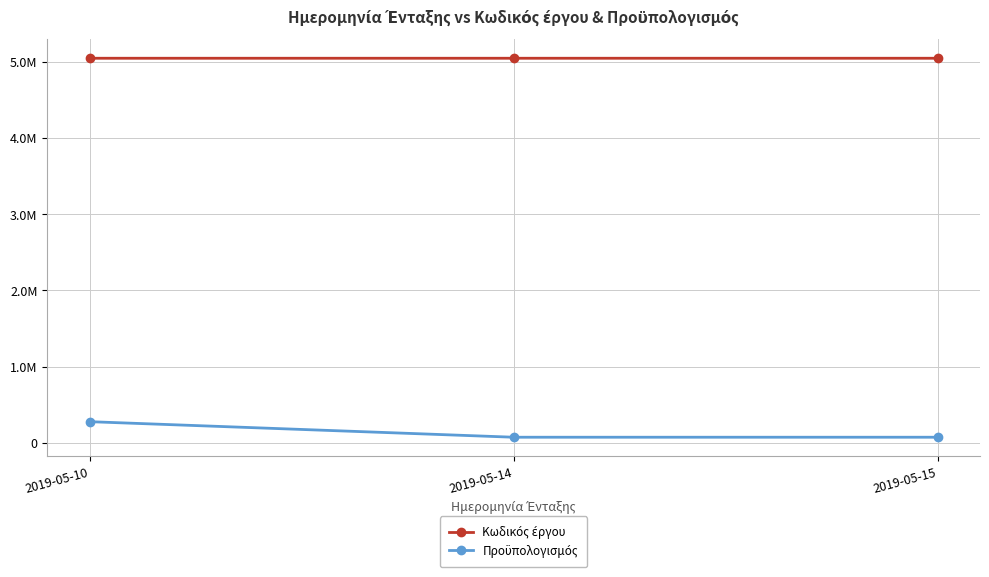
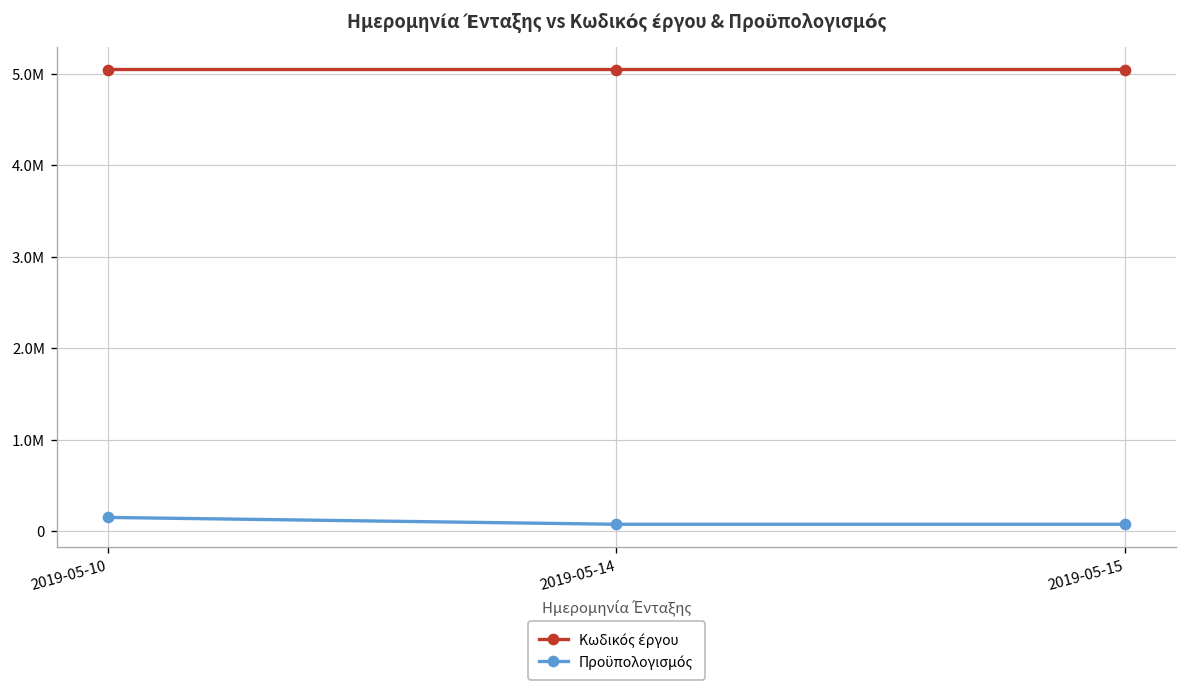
  {
    "Κωδικός έργου": {
      "2019-05-10": 5000000,
      "2019-05-14": 5000000,
      "2019-05-15": 5000000
    },
    "Προϋπολογισμός": {
-     "2019-05-10": 300000,
+     "2019-05-10": 200000,
      "2019-05-14": 100000,
      "2019-05-15": 100000
    }
  }
